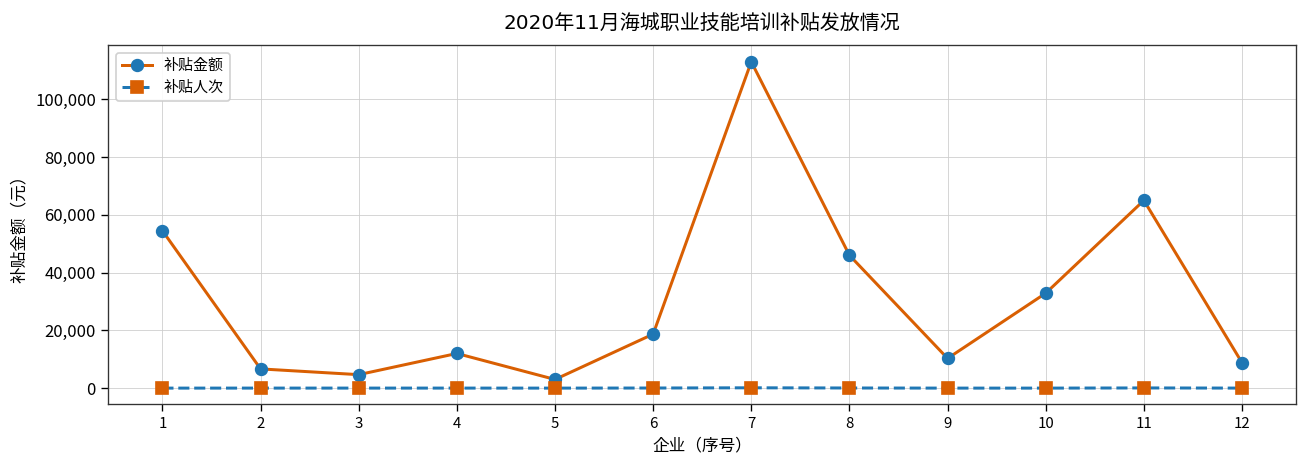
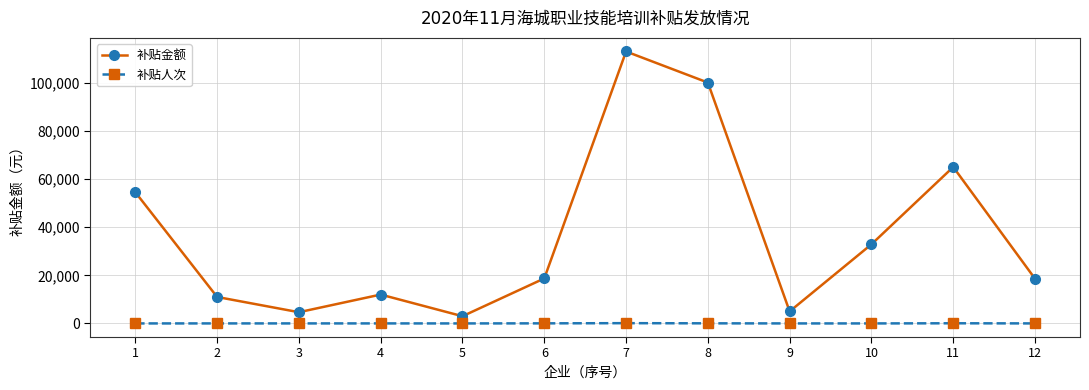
  {
    "补贴金额": {
      "1": "55,000",
-     "2": "7,000",
+     "2": "11,000",
      "3": "5,000",
      "4": "12,000",
      "5": "3,000",
      "6": "19,000",
      "7": "113,000",
-     "8": "46,000",
-     "9": "10,000",
+     "8": "100,000",
+     "9": "5,000",
      "10": "33,000",
      "11": "65,000",
-     "12": "9,000"
+     "12": "19,000"
    },
    "补贴人次": {
      "1": "0",
      "2": "0",
      "3": "0",
      "4": "0",
      "5": "0",
      "6": "0",
      "7": "0",
      "8": "0",
      "9": "0",
      "10": "0",
      "11": "0",
      "12": "0"
    }
  }
